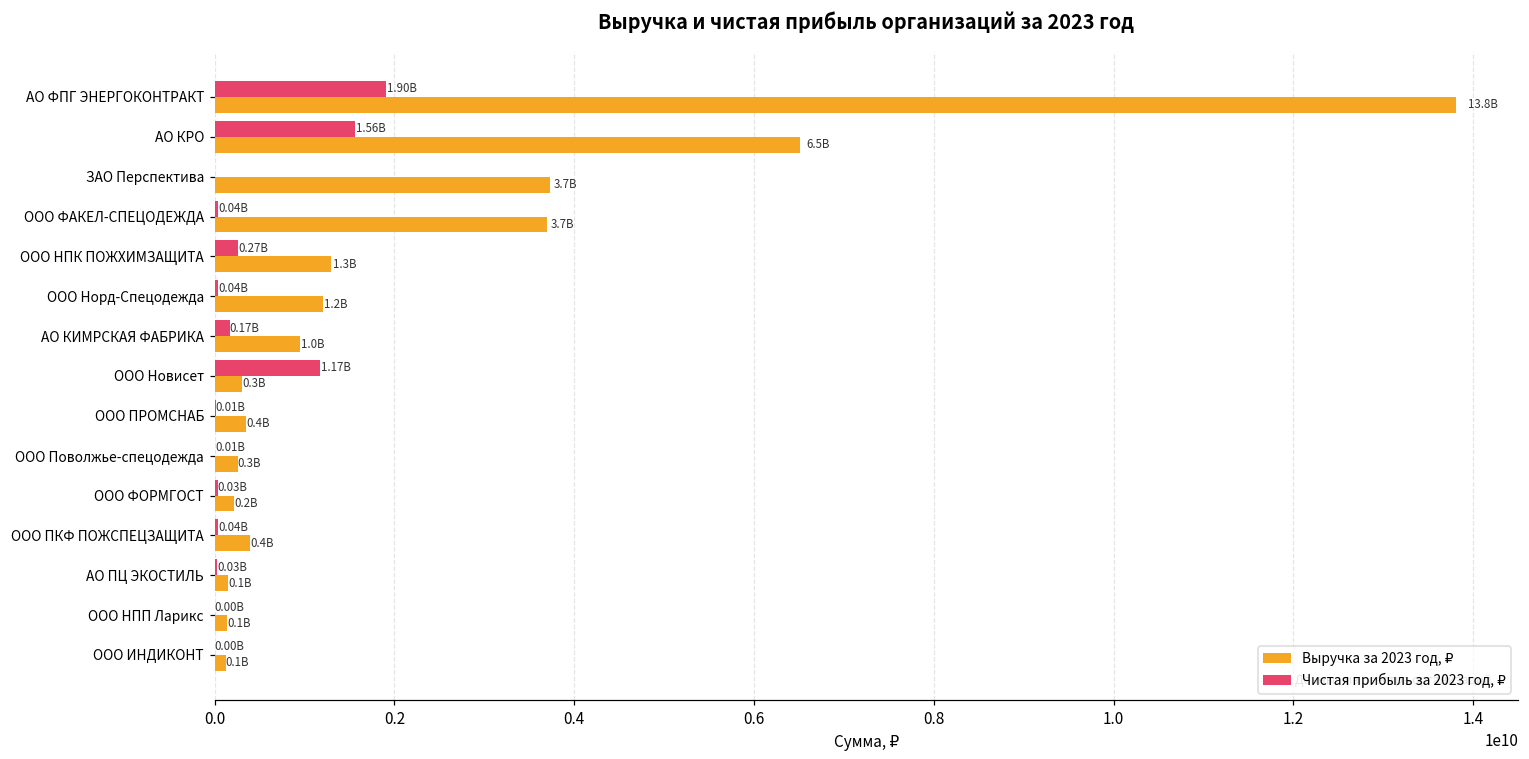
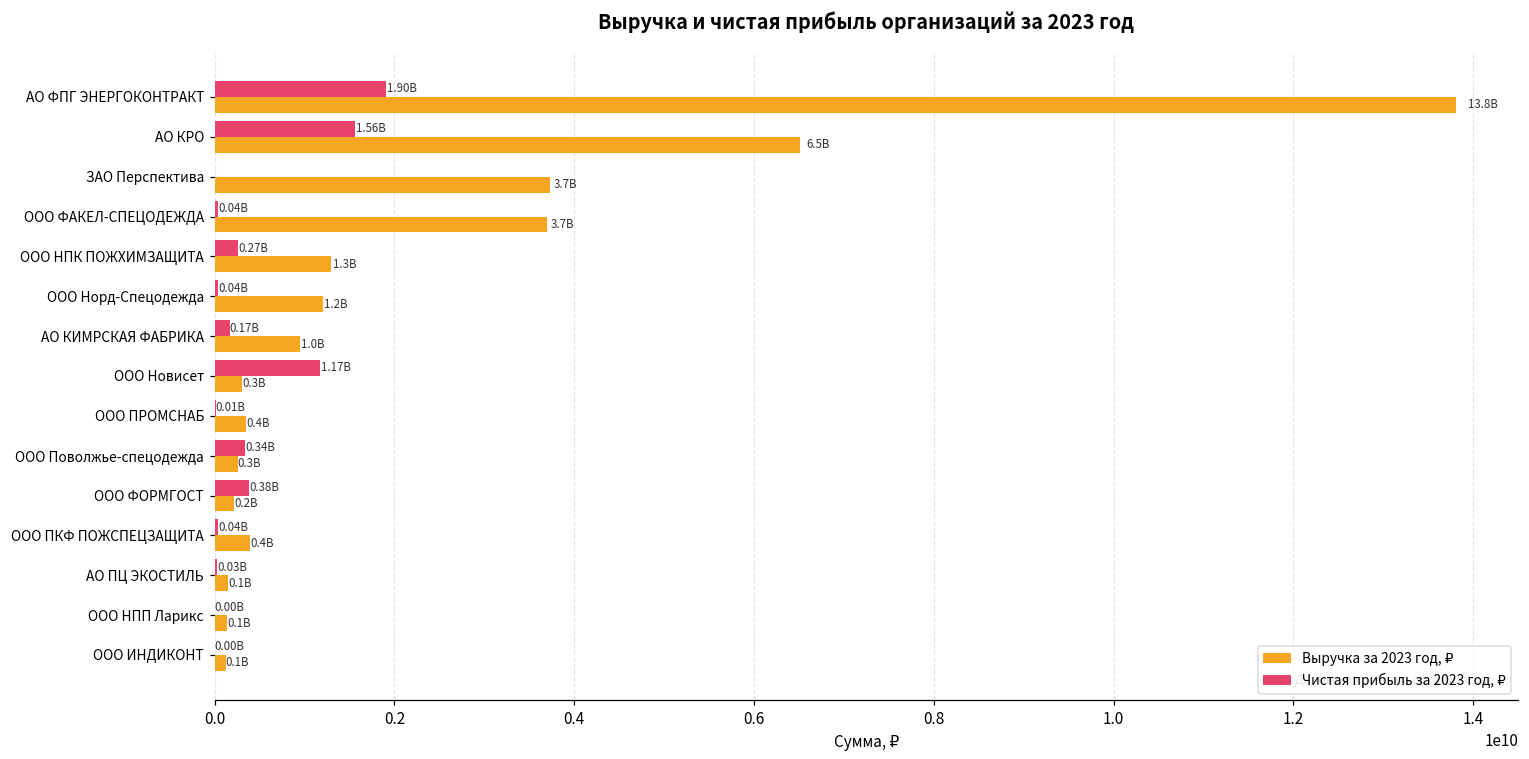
  {
    "Выручка за 2023 год, ₽": {
      "АО ФПГ ЭНЕРГОКОНТРАКТ": "13.8B",
      "АО КРО": "6.5B",
      "ЗАО Перспектива": "3.7B",
      "ООО ФАКЕЛ-СПЕЦОДЕЖДА": "3.7B",
      "ООО НПК ПОЖХИМЗАЩИТА": "1.3B",
      "ООО Норд-Спецодежда": "1.2B",
      "АО КИМРСКАЯ ФАБРИКА": "1.0B",
      "ООО Новисет": "0.3B",
      "ООО ПРОМСНАБ": "0.4B",
      "ООО Поволжье-спецодежда": "0.3B",
      "ООО ФОРМГОСТ": "0.2B",
      "ООО ПКФ ПОЖСПЕЦЗАЩИТА": "0.4B",
      "АО ПЦ ЭКОСТИЛЬ": "0.1B",
      "ООО НПП Ларикс": "0.1B",
      "ООО ИНДИКОНТ": "0.1B"
    },
    "Чистая прибыль за 2023 год, ₽": {
      "АО ФПГ ЭНЕРГОКОНТРАКТ": "1.90B",
      "АО КРО": "1.56B",
      "ООО ФАКЕЛ-СПЕЦОДЕЖДА": "0.04B",
      "ООО НПК ПОЖХИМЗАЩИТА": "0.27B",
      "ООО Норд-Спецодежда": "0.04B",
      "АО КИМРСКАЯ ФАБРИКА": "0.17B",
      "ООО Новисет": "1.17B",
      "ООО ПРОМСНАБ": "0.01B",
-     "ООО Поволжье-спецодежда": "0.01B",
-     "ООО ФОРМГОСТ": "0.03B",
+     "ООО Поволжье-спецодежда": "0.34B",
+     "ООО ФОРМГОСТ": "0.38B",
      "ООО ПКФ ПОЖСПЕЦЗАЩИТА": "0.04B",
      "АО ПЦ ЭКОСТИЛЬ": "0.03B"
    }
  }
